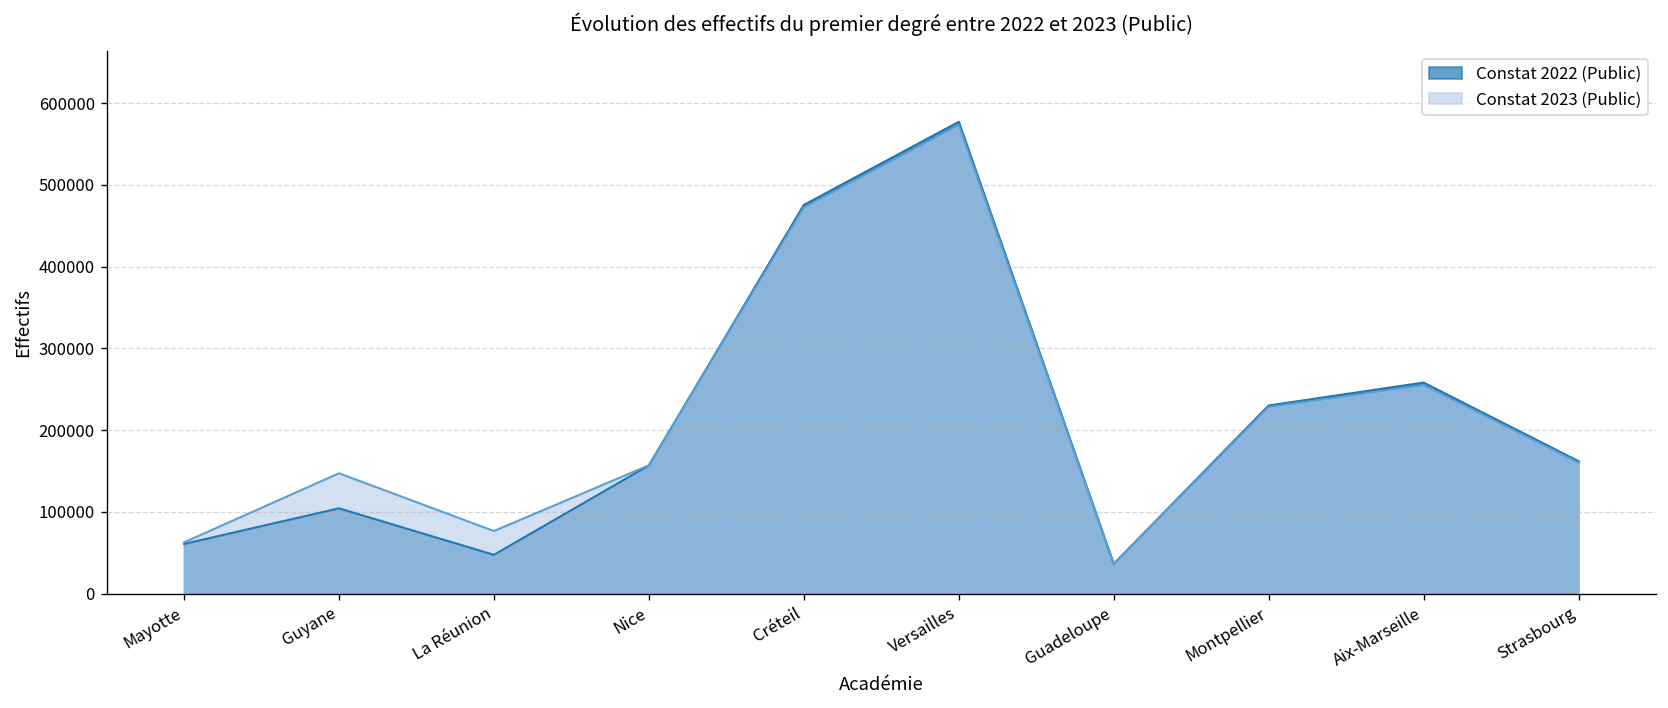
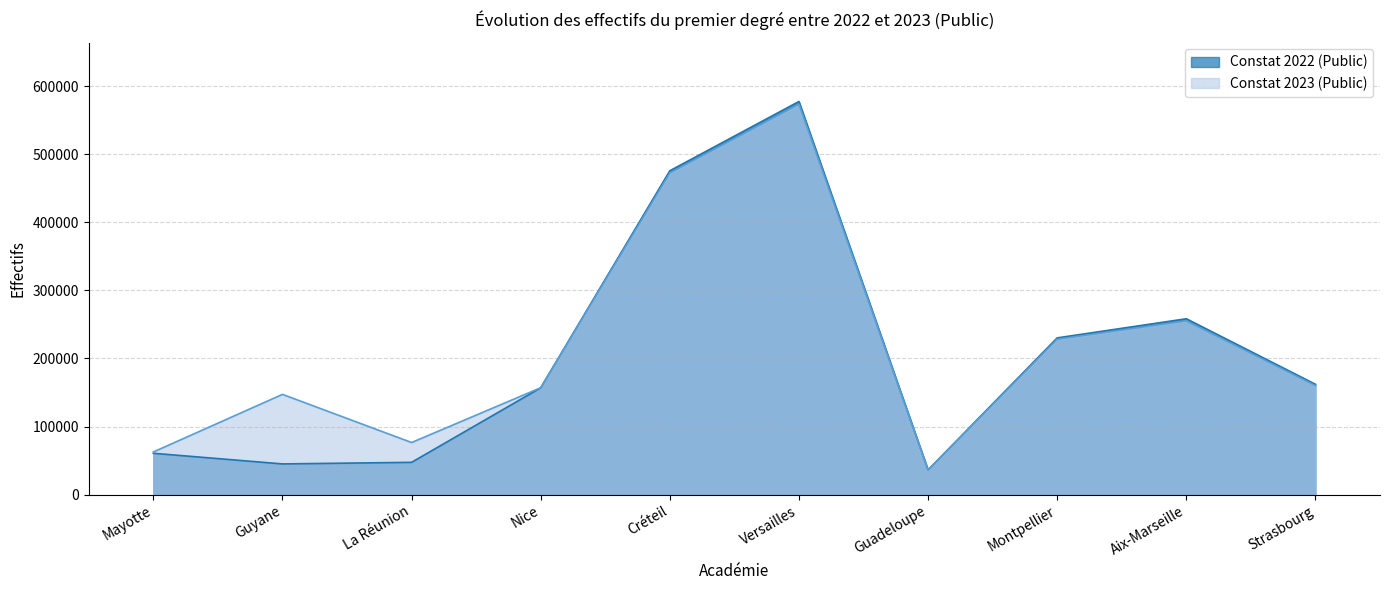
  {
    "Constat 2022 (Public)": {
-     "Guyane": 100000,
+     "Guyane": 50000,
      "La Réunion": 50000,
      "Versailles": 580000
    },
    "Constat 2023 (Public)": {
      "Guyane": 150000,
      "La Réunion": 80000,
      "Versailles": 570000
    }
  }
